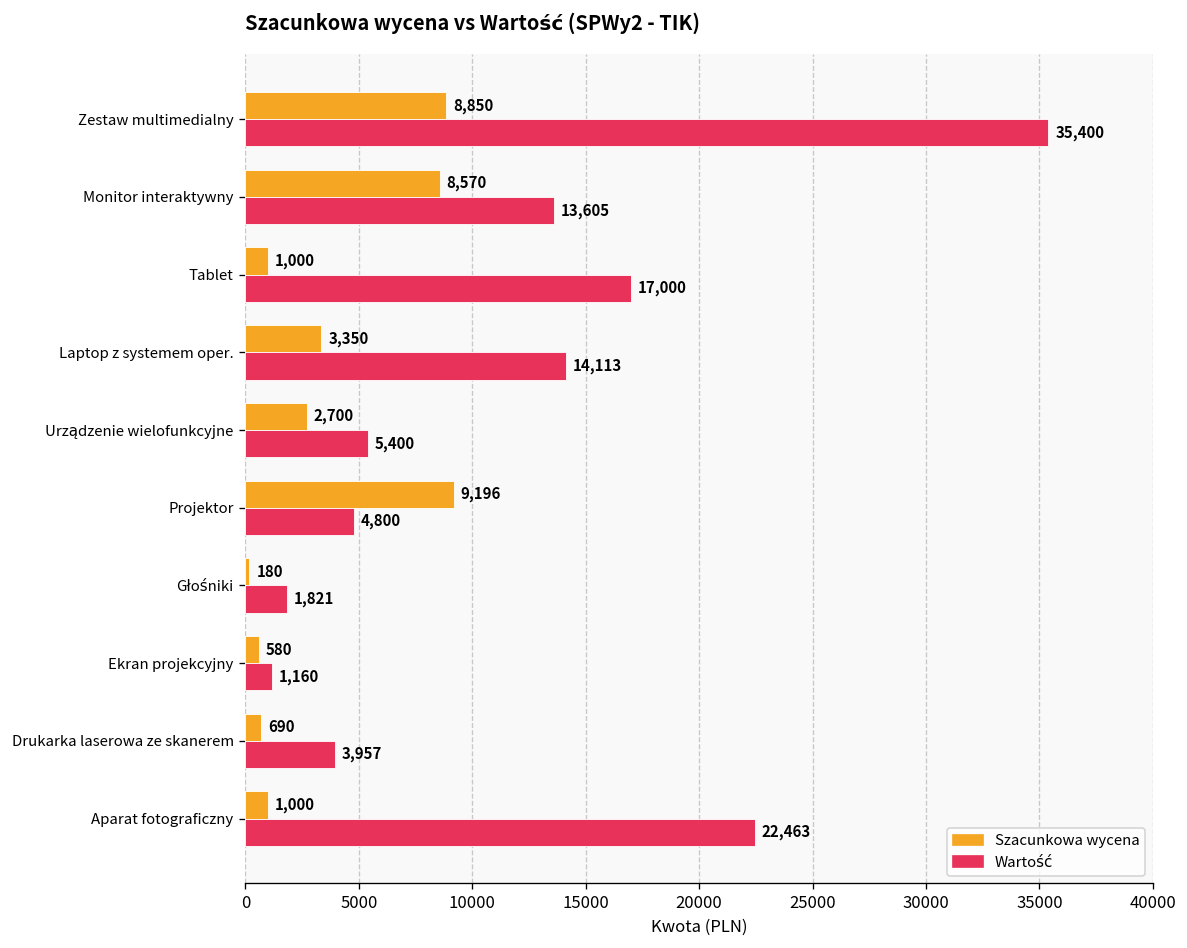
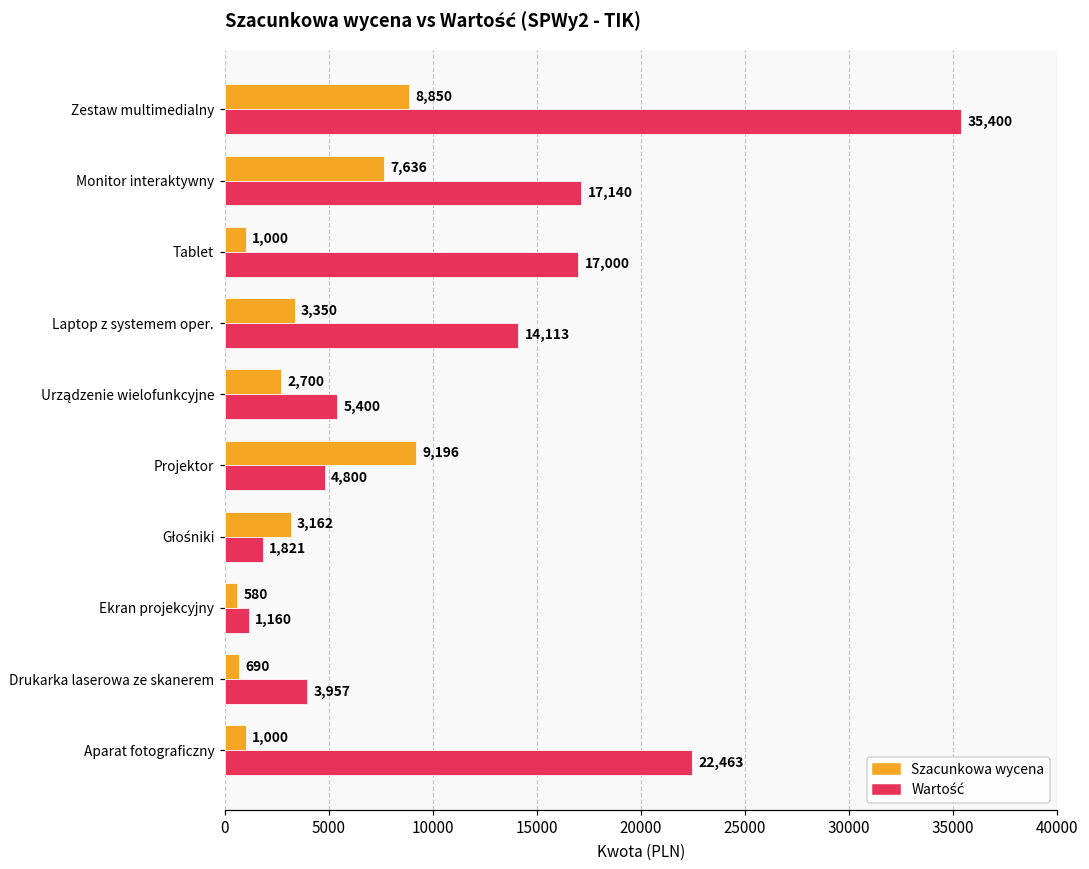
  {
    "Szacunkowa wycena": {
      "Zestaw multimedialny": "8,850",
-     "Monitor interaktywny": "8,570",
+     "Monitor interaktywny": "7,636",
      "Tablet": "1,000",
      "Laptop z systemem oper.": "3,350",
      "Urządzenie wielofunkcyjne": "2,700",
      "Projektor": "9,196",
-     "Głośniki": "180",
+     "Głośniki": "3,162",
      "Ekran projekcyjny": "580",
      "Drukarka laserowa ze skanerem": "690",
      "Aparat fotograficzny": "1,000"
    },
    "Wartość": {
      "Zestaw multimedialny": "35,400",
-     "Monitor interaktywny": "13,605",
+     "Monitor interaktywny": "17,140",
      "Tablet": "17,000",
      "Laptop z systemem oper.": "14,113",
      "Urządzenie wielofunkcyjne": "5,400",
      "Projektor": "4,800",
      "Głośniki": "1,821",
      "Ekran projekcyjny": "1,160",
      "Drukarka laserowa ze skanerem": "3,957",
      "Aparat fotograficzny": "22,463"
    }
  }
